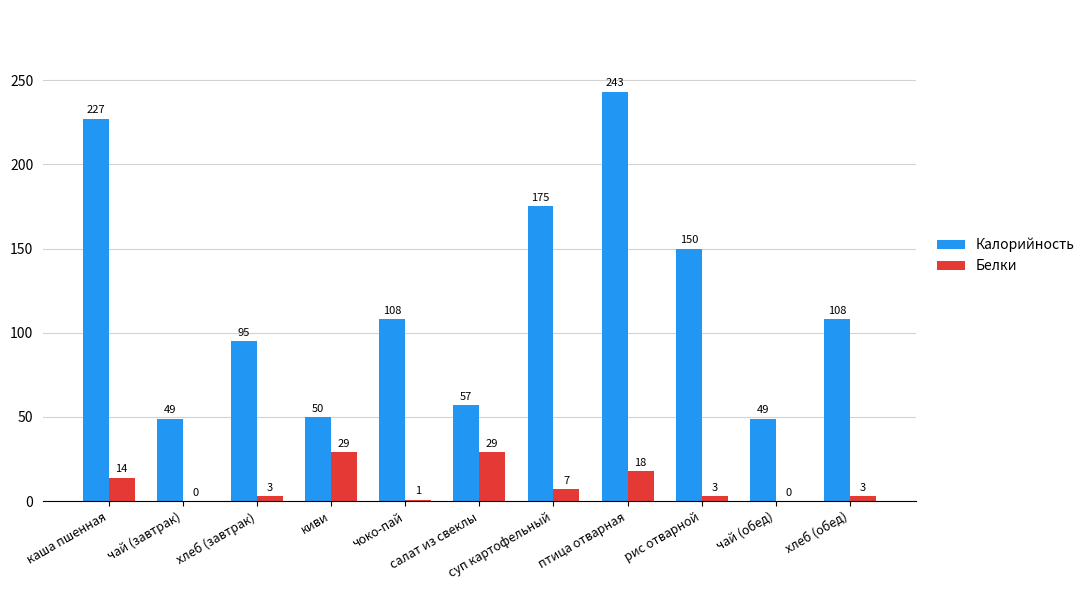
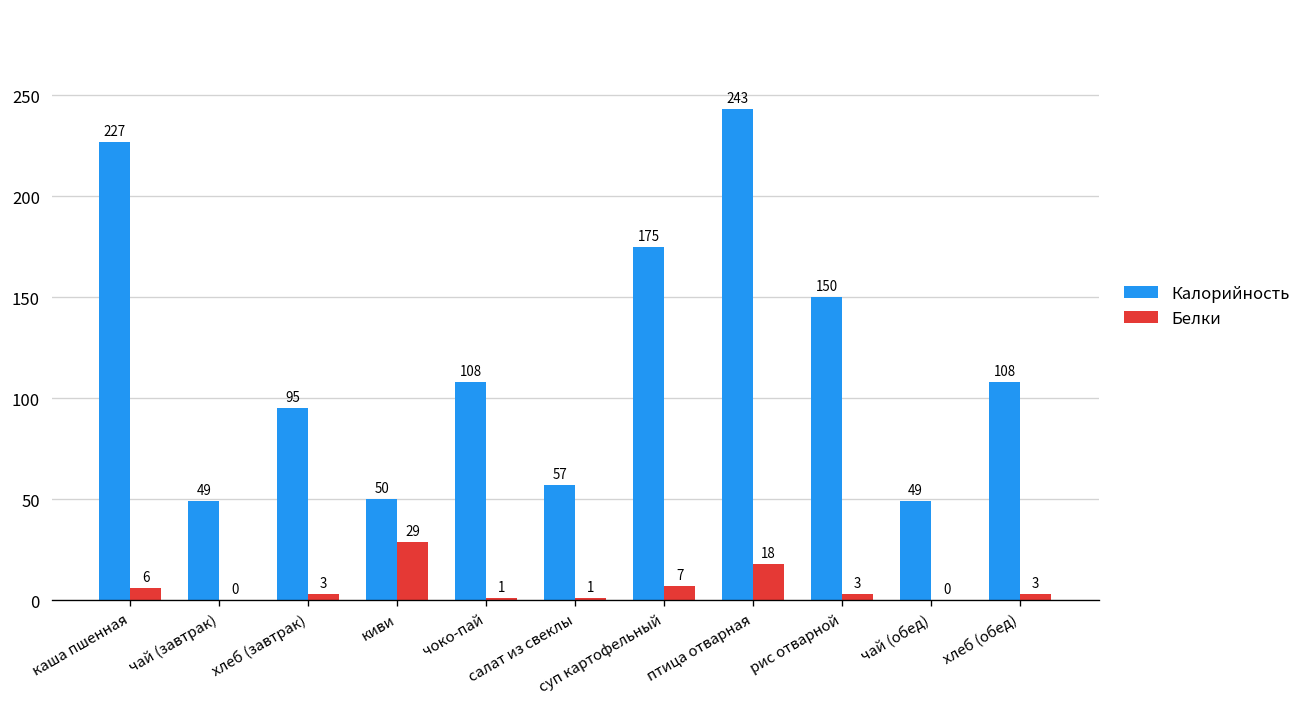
  {
    "Калорийность": {
      "каша пшенная": 227,
      "чай (завтрак)": 49,
      "хлеб (завтрак)": 95,
      "киви": 50,
      "чоко-пай": 108,
      "салат из свеклы": 57,
      "суп картофельный": 175,
      "птица отварная": 243,
      "рис отварной": 150,
      "чай (обед)": 49,
      "хлеб (обед)": 108
    },
    "Белки": {
-     "каша пшенная": 14,
+     "каша пшенная": 6,
      "чай (завтрак)": 0,
      "хлеб (завтрак)": 3,
      "киви": 29,
      "чоко-пай": 1,
-     "салат из свеклы": 29,
+     "салат из свеклы": 1,
      "суп картофельный": 7,
      "птица отварная": 18,
      "рис отварной": 3,
      "чай (обед)": 0,
      "хлеб (обед)": 3
    }
  }
